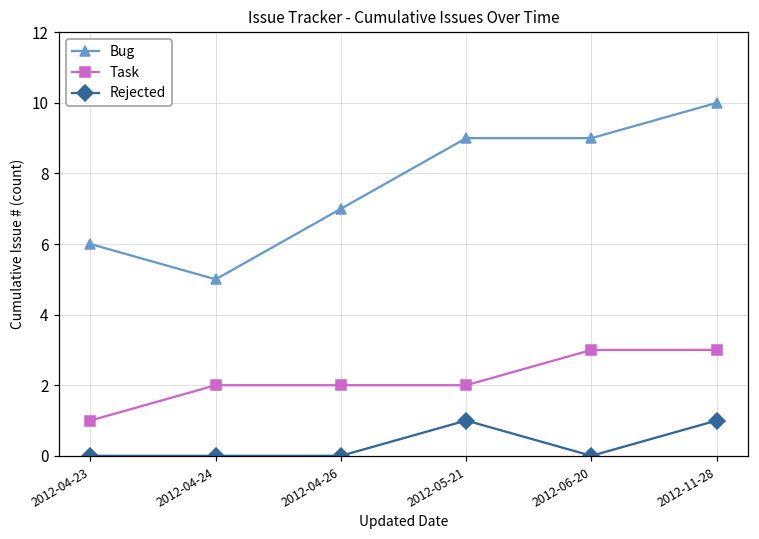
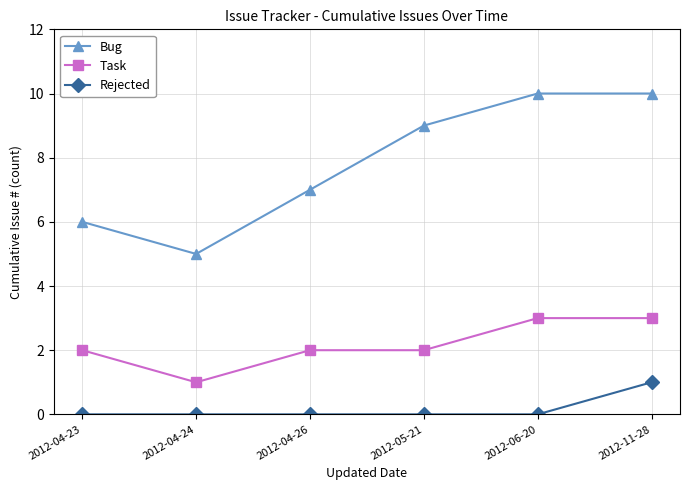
  {
    "Bug": {
      "2012-04-23": 6,
      "2012-04-24": 5,
      "2012-04-26": 7,
      "2012-05-21": 9,
-     "2012-06-20": 9,
+     "2012-06-20": 10,
      "2012-11-28": 10
    },
    "Task": {
-     "2012-04-23": 1,
-     "2012-04-24": 2,
+     "2012-04-23": 2,
+     "2012-04-24": 1,
      "2012-04-26": 2,
      "2012-05-21": 2,
      "2012-06-20": 3,
      "2012-11-28": 3
    },
    "Rejected": {
      "2012-04-23": 0,
      "2012-04-24": 0,
      "2012-04-26": 0,
-     "2012-05-21": 1,
+     "2012-05-21": 0,
      "2012-06-20": 0,
      "2012-11-28": 1
    }
  }
